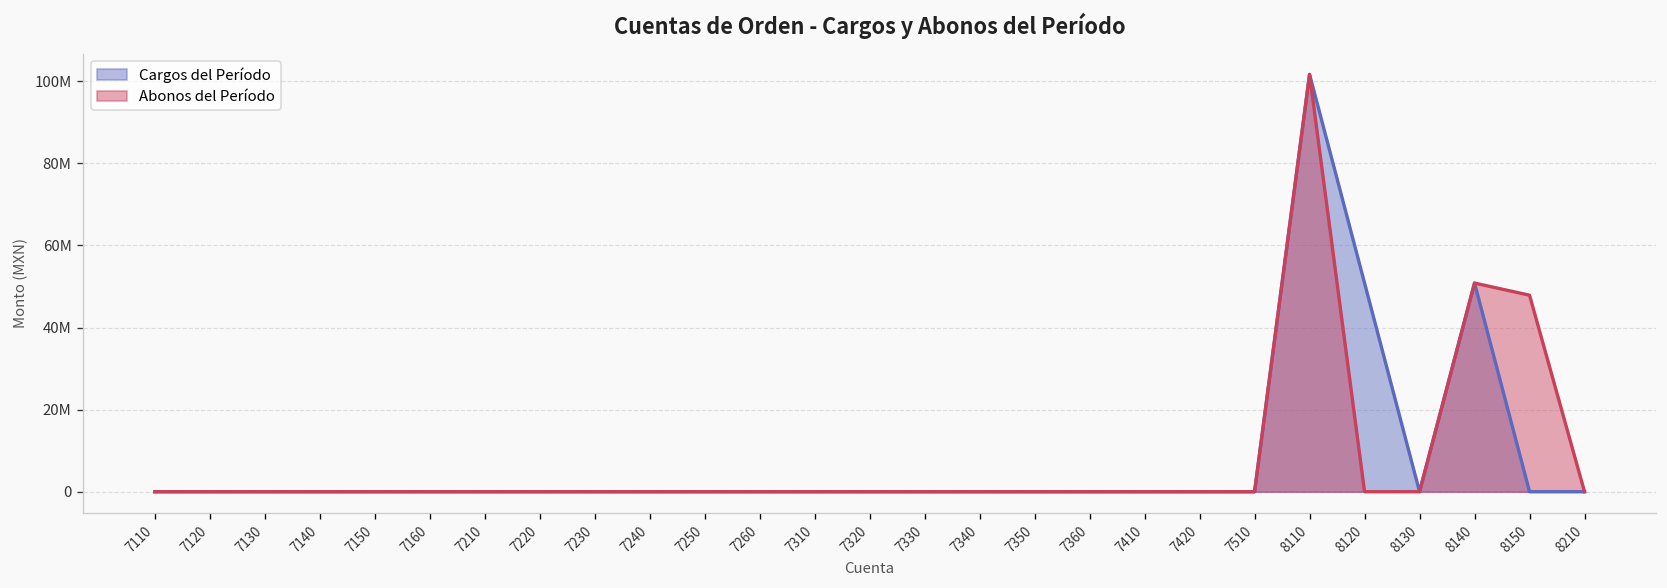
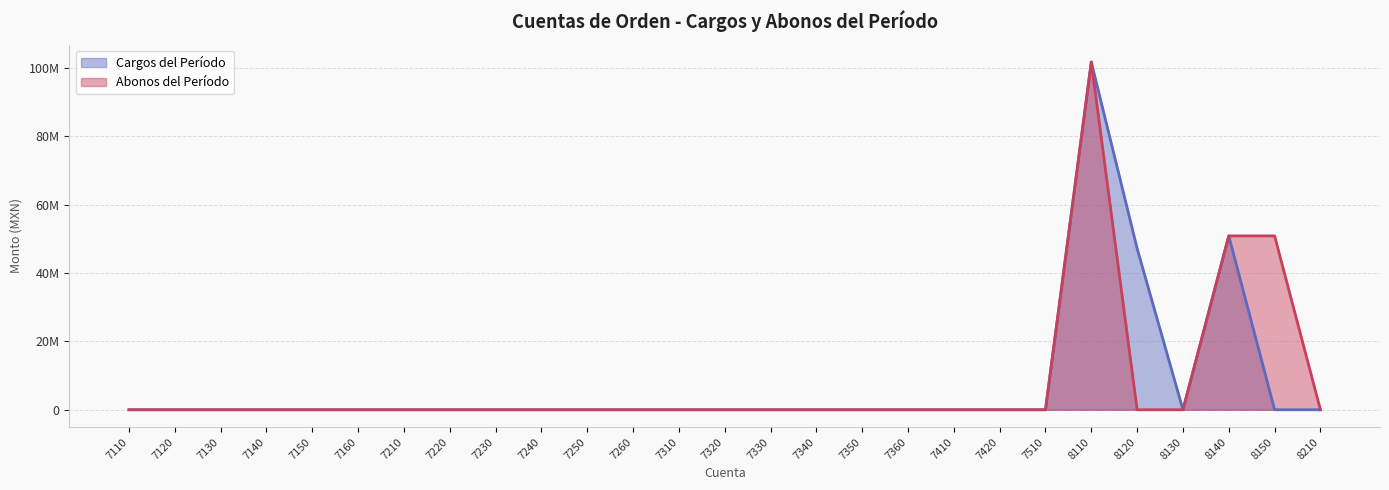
  {
    "Cargos del Período": {
-     "8120": 51000000,
+     "8120": 47000000,
      "8150": 0
    },
    "Abonos del Período": {
      "8120": 0,
-     "8150": 48000000
+     "8150": 51000000
    }
  }
